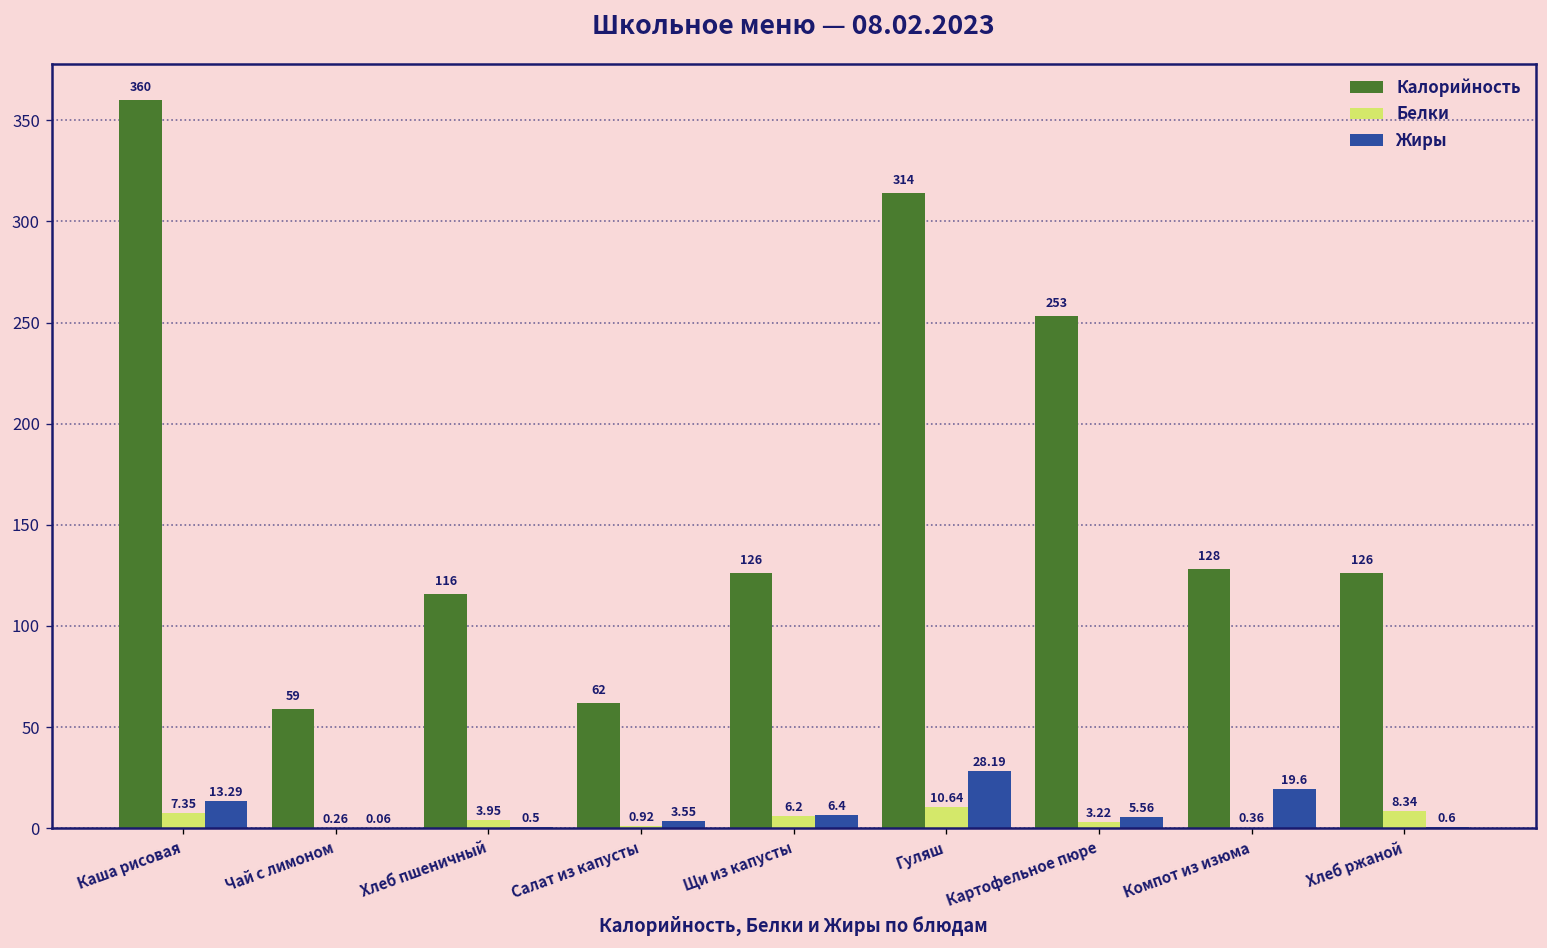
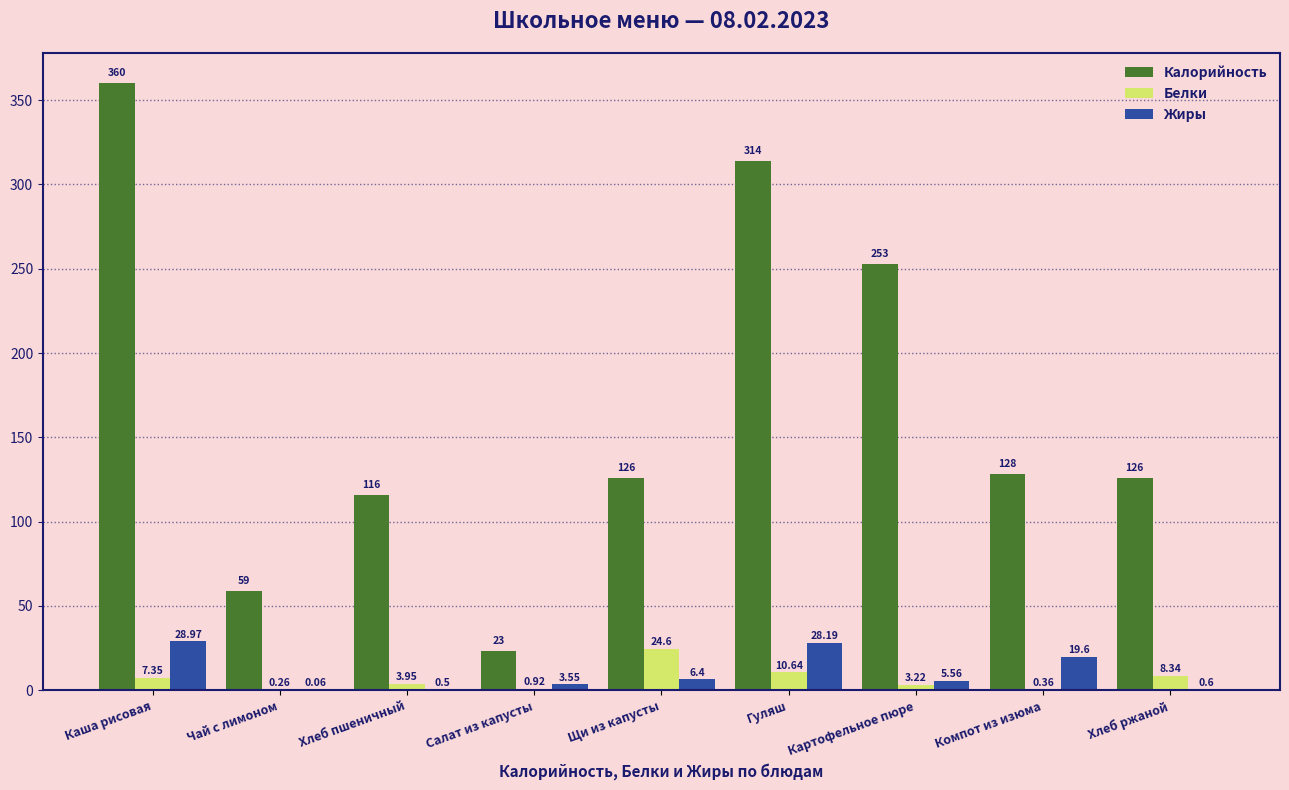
  {
    "Калорийность": {
      "Каша рисовая": 360,
      "Чай с лимоном": 59,
      "Хлеб пшеничный": 116,
-     "Салат из капусты": 62,
+     "Салат из капусты": 23,
      "Щи из капусты": 126,
      "Гуляш": 314,
      "Картофельное пюре": 253,
      "Компот из изюма": 128,
      "Хлеб ржаной": 126
    },
    "Белки": {
      "Каша рисовая": 7.35,
      "Чай с лимоном": 0.26,
      "Хлеб пшеничный": 3.95,
      "Салат из капусты": 0.92,
-     "Щи из капусты": 6.2,
+     "Щи из капусты": 24.6,
      "Гуляш": 10.64,
      "Картофельное пюре": 3.22,
      "Компот из изюма": 0.36,
      "Хлеб ржаной": 8.34
    },
    "Жиры": {
-     "Каша рисовая": 13.29,
+     "Каша рисовая": 28.97,
      "Чай с лимоном": 0.06,
      "Хлеб пшеничный": 0.5,
      "Салат из капусты": 3.55,
      "Щи из капусты": 6.4,
      "Гуляш": 28.19,
      "Картофельное пюре": 5.56,
      "Компот из изюма": 19.6,
      "Хлеб ржаной": 0.6
    }
  }
